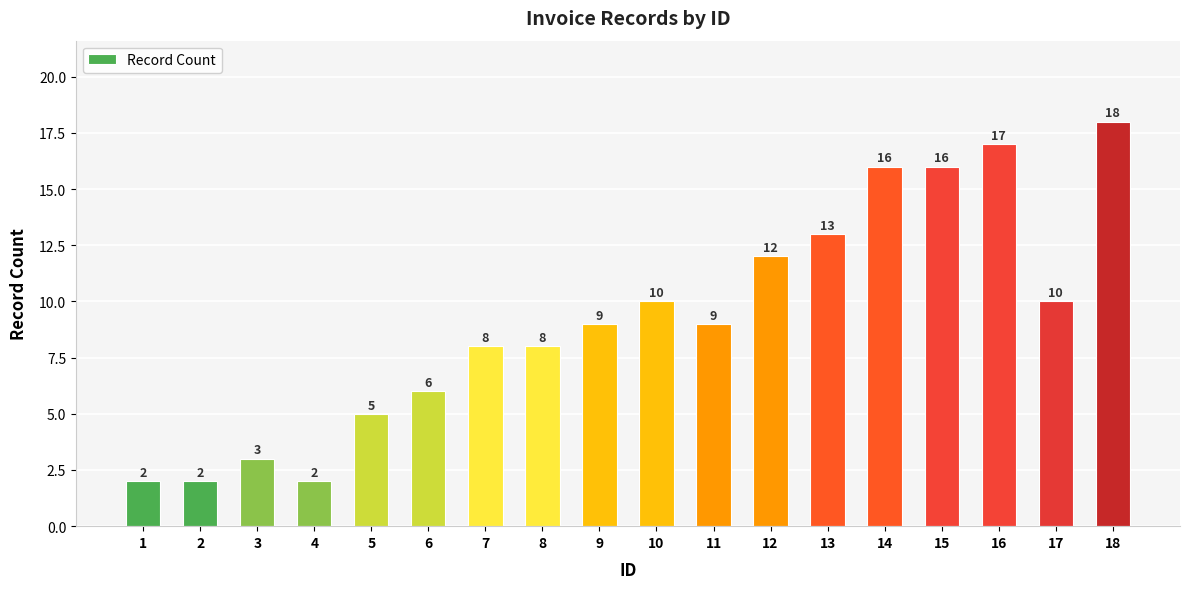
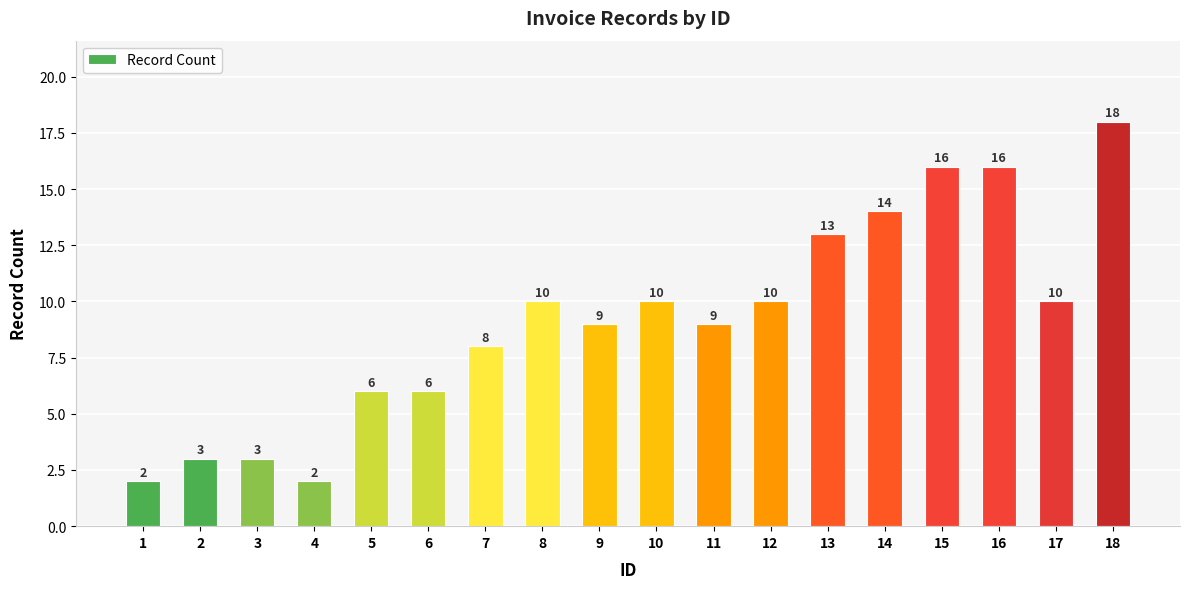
  {
    "1": 2,
-   "2": 2,
+   "2": 3,
    "3": 3,
    "4": 2,
-   "5": 5,
+   "5": 6,
    "6": 6,
    "7": 8,
-   "8": 8,
+   "8": 10,
    "9": 9,
    "10": 10,
    "11": 9,
-   "12": 12,
+   "12": 10,
    "13": 13,
-   "14": 16,
+   "14": 14,
    "15": 16,
-   "16": 17,
+   "16": 16,
    "17": 10,
    "18": 18
  }
